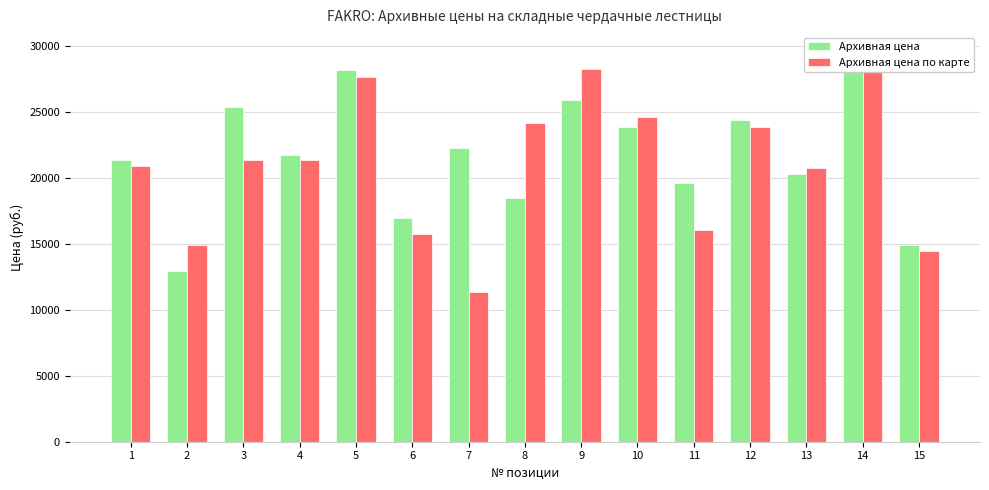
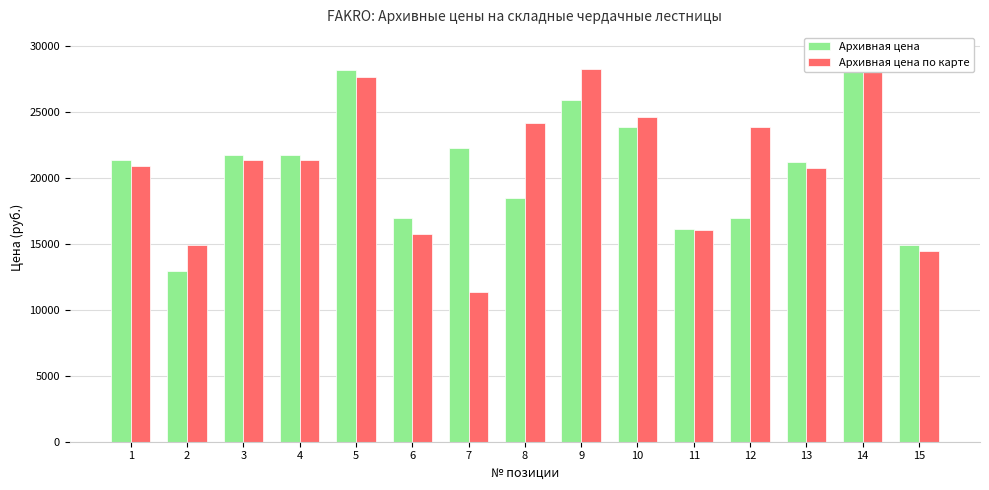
  {
    "Архивная цена": {
      "1": 21400,
      "2": 12900,
-     "3": 25400,
+     "3": 21800,
      "4": 21800,
      "5": 28200,
      "6": 17000,
      "7": 22300,
      "8": 18500,
      "9": 26000,
      "10": 23800,
-     "11": 19600,
-     "12": 24400,
-     "13": 20300,
+     "11": 16100,
+     "12": 17000,
+     "13": 21200,
      "15": 14900
    },
    "Архивная цена по карте": {
      "1": 20900,
      "2": 14900,
      "3": 21300,
      "4": 21300,
      "5": 27600,
      "6": 15800,
      "7": 11400,
      "8": 24200,
      "9": 28300,
      "10": 24600,
      "11": 16000,
      "12": 23900,
      "13": 20800,
      "15": 14500
    }
  }
